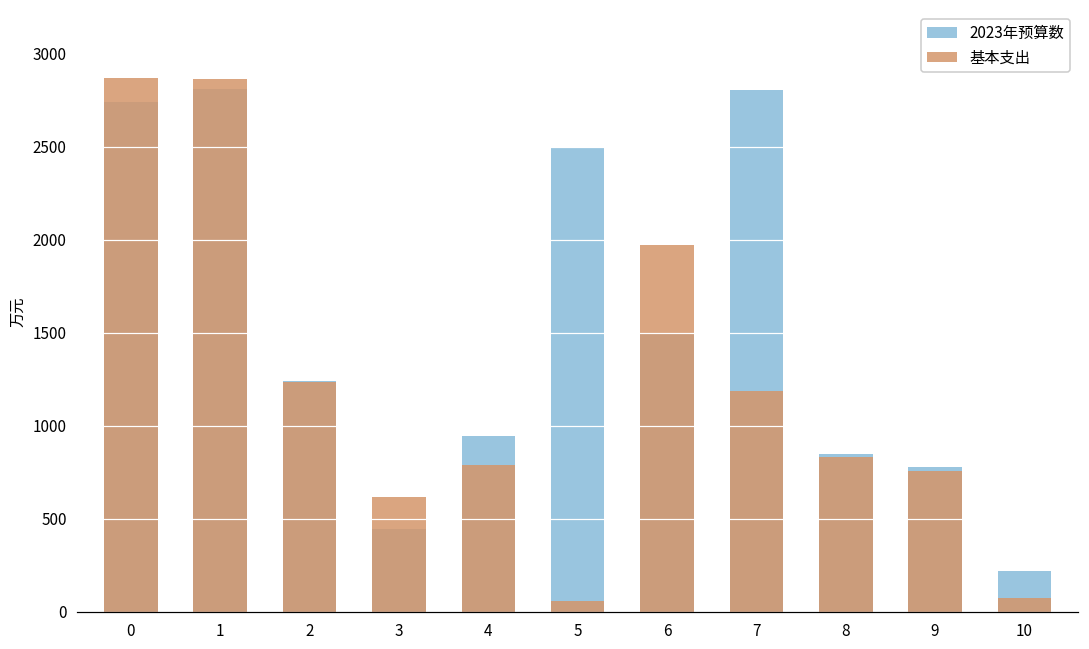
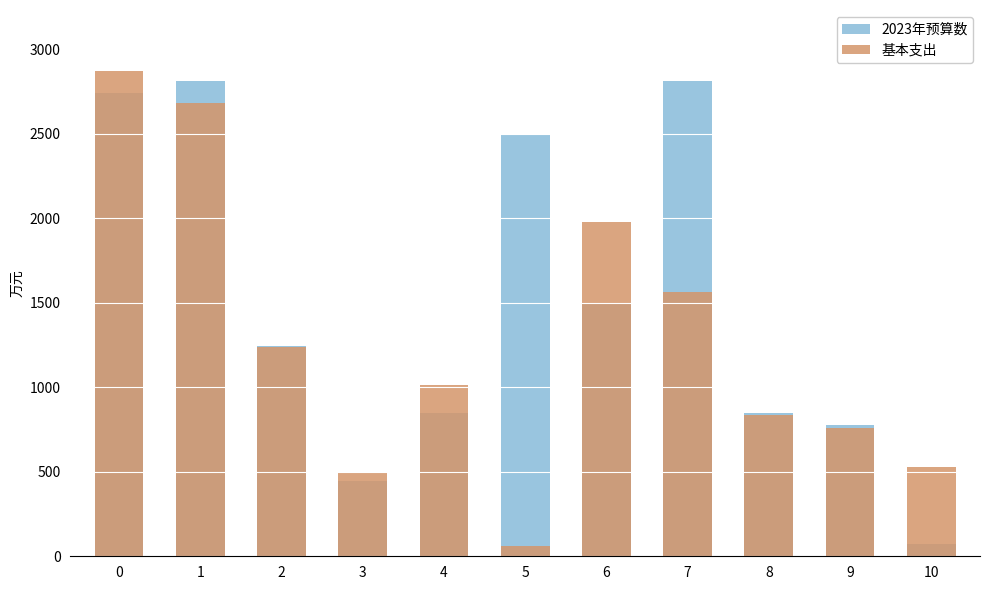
  {
    "2023年预算数": {
      "2": 1240,
-     "4": 940,
+     "4": 850,
      "5": 2490,
      "7": 2810,
      "8": 850,
      "9": 780,
-     "10": 220
+     "10": 70
    },
    "基本支出": {
      "0": 2870,
-     "1": 2860,
+     "1": 2680,
      "2": 1240,
-     "3": 620,
-     "4": 790,
+     "3": 490,
+     "4": 1010,
      "6": 1970,
-     "7": 1190,
-     "10": 80
+     "7": 1560,
+     "10": 530
    }
  }
